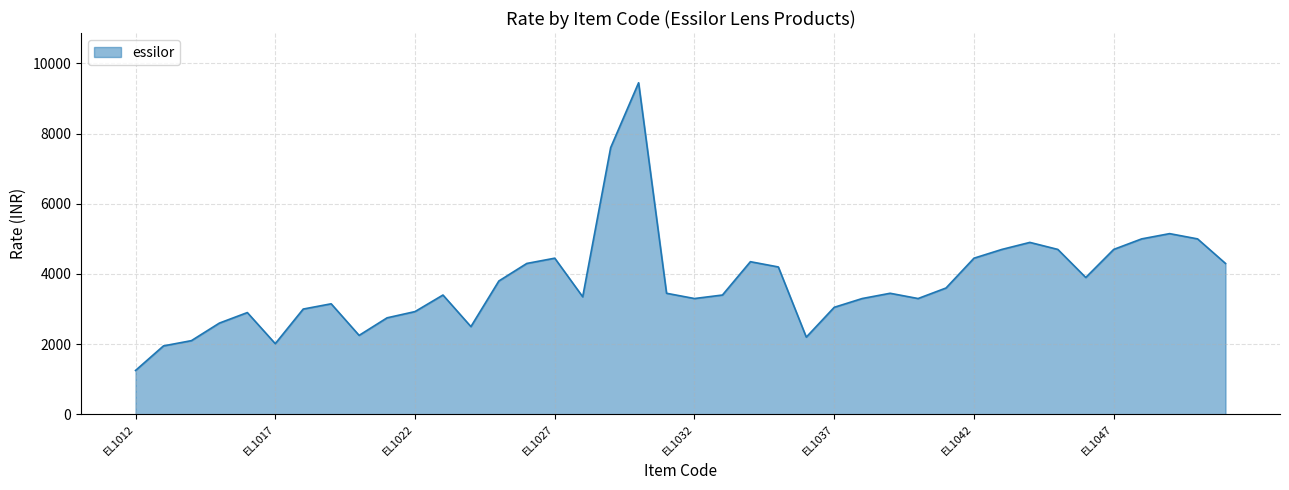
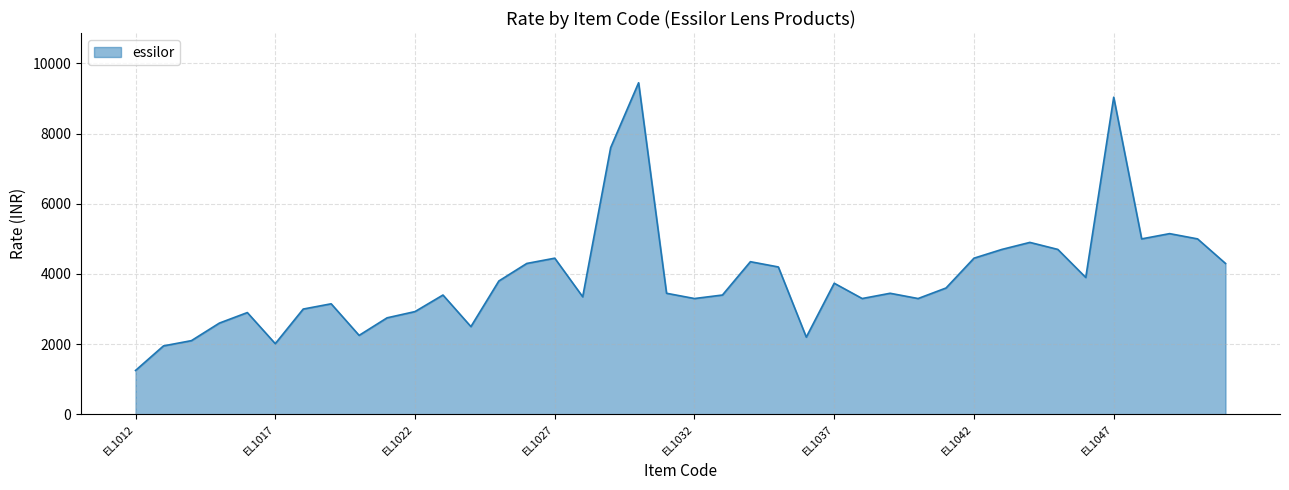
  {
    "EL1012": 1300,
    "EL1017": 2000,
    "EL1022": 2900,
    "EL1027": 4500,
    "EL1032": 3300,
-   "EL1037": 3100,
+   "EL1037": 3700,
    "EL1042": 4500,
-   "EL1047": 4700
+   "EL1047": 9000
  }
